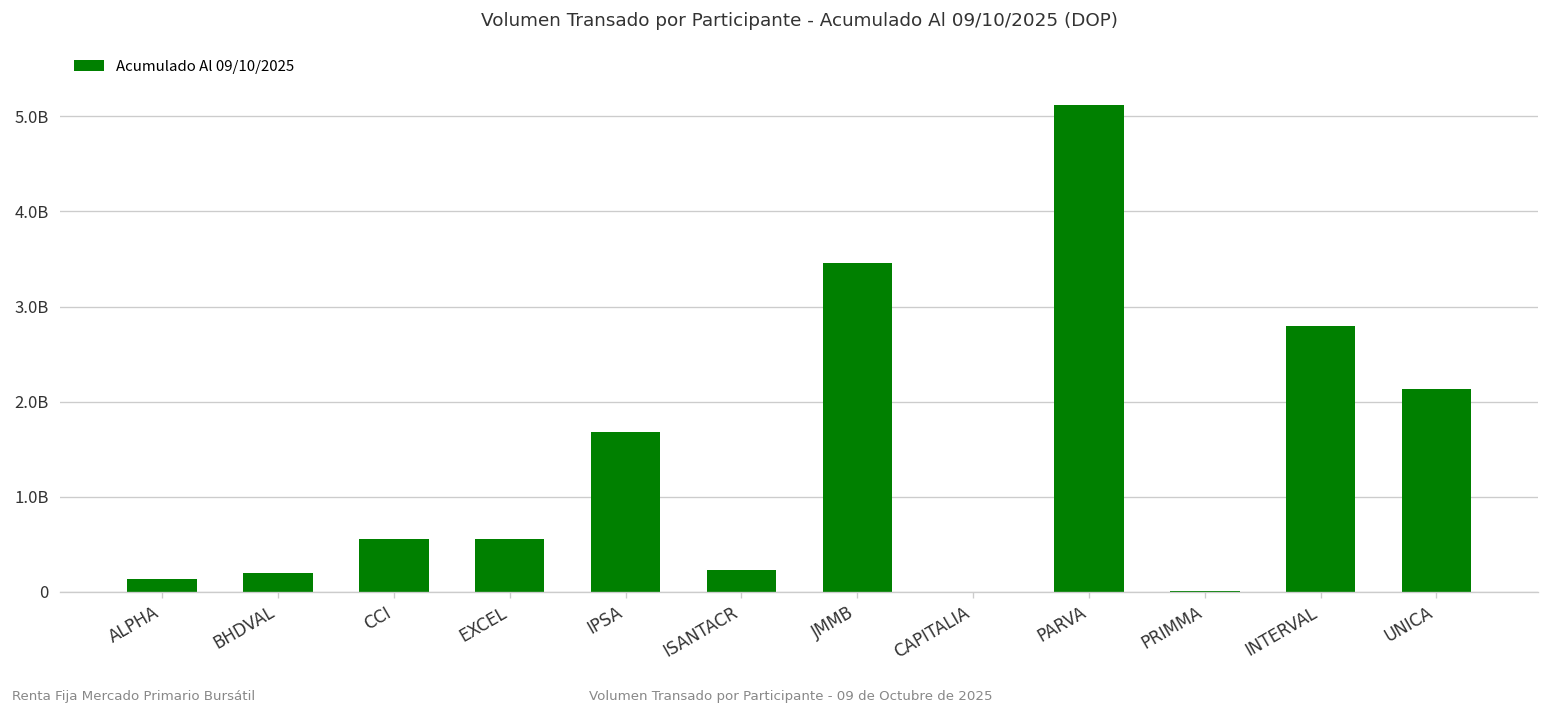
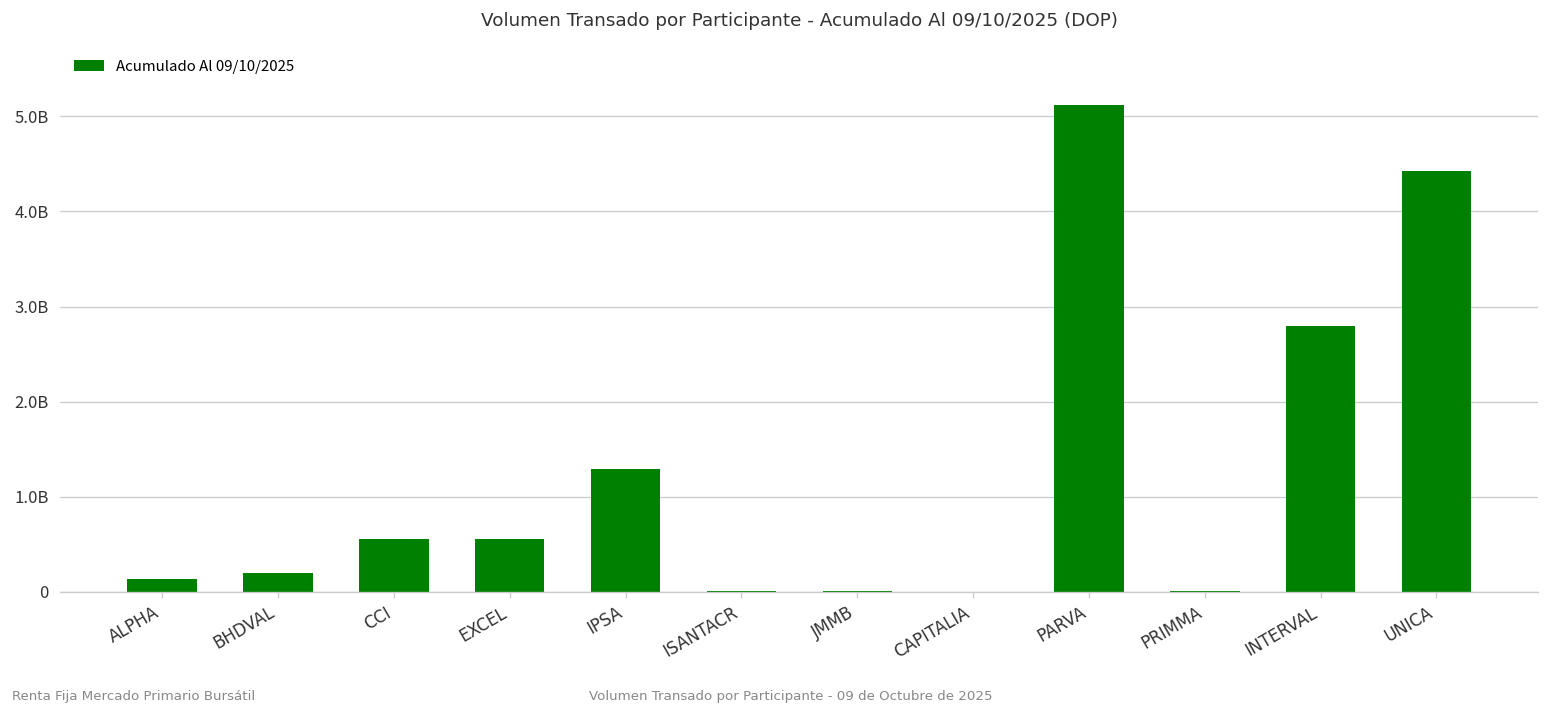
  {
    "ALPHA": 100000000,
    "BHDVAL": 200000000,
    "CCI": 600000000,
    "EXCEL": 600000000,
-   "IPSA": 1700000000,
-   "ISANTACR": 200000000,
-   "JMMB": 3500000000,
+   "IPSA": 1300000000,
+   "ISANTACR": 0,
+   "JMMB": 0,
    "PARVA": 5100000000,
    "INTERVAL": 2800000000,
-   "UNICA": 2100000000
+   "UNICA": 4400000000
  }
